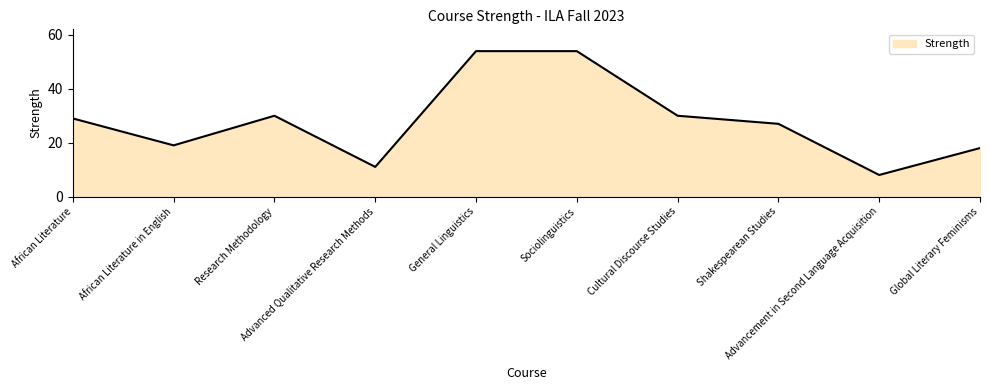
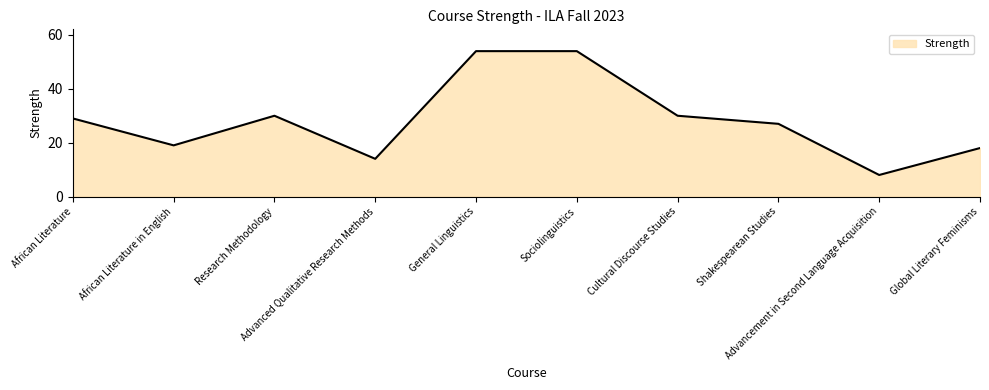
  {
    "African Literature": 29,
    "African Literature in English": 19,
    "Research Methodology": 30,
-   "Advanced Qualitative Research Methods": 11,
+   "Advanced Qualitative Research Methods": 14,
    "General Linguistics": 54,
    "Sociolinguistics": 54,
    "Cultural Discourse Studies": 30,
    "Shakespearean Studies": 27,
    "Advancement in Second Language Acquisition": 8,
    "Global Literary Feminisms": 18
  }
